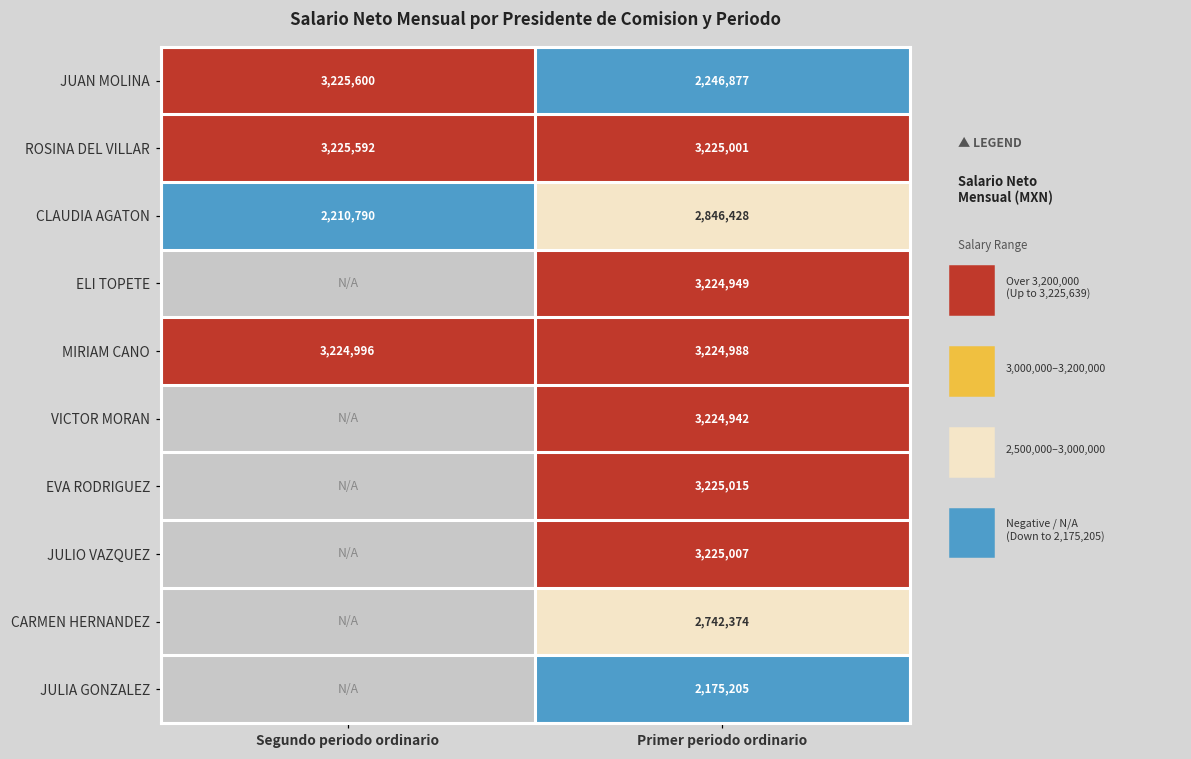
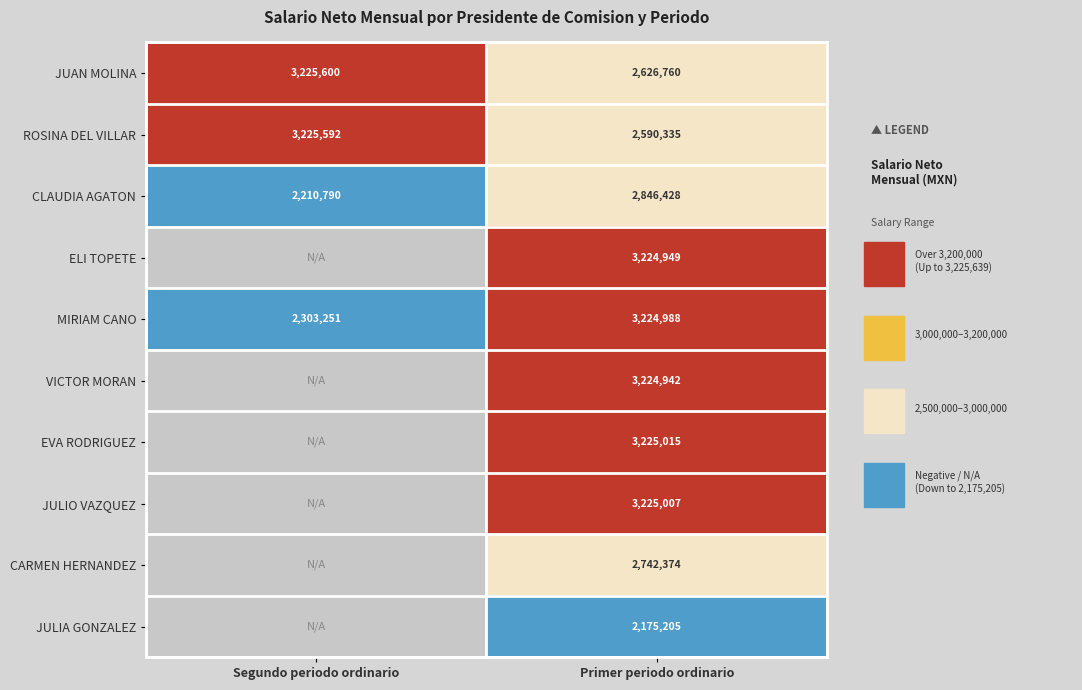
  {
    "JUAN MOLINA": {
      "Segundo periodo ordinario": "3,225,600",
-     "Primer periodo ordinario": "2,246,877"
+     "Primer periodo ordinario": "2,626,760"
    },
    "ROSINA DEL VILLAR": {
      "Segundo periodo ordinario": "3,225,592",
-     "Primer periodo ordinario": "3,225,001"
+     "Primer periodo ordinario": "2,590,335"
    },
    "CLAUDIA AGATON": {
      "Segundo periodo ordinario": "2,210,790",
      "Primer periodo ordinario": "2,846,428"
    },
    "ELI TOPETE": {
      "Primer periodo ordinario": "3,224,949"
    },
    "MIRIAM CANO": {
-     "Segundo periodo ordinario": "3,224,996",
+     "Segundo periodo ordinario": "2,303,251",
      "Primer periodo ordinario": "3,224,988"
    },
    "VICTOR MORAN": {
      "Primer periodo ordinario": "3,224,942"
    },
    "EVA RODRIGUEZ": {
      "Primer periodo ordinario": "3,225,015"
    },
    "JULIO VAZQUEZ": {
      "Primer periodo ordinario": "3,225,007"
    },
    "CARMEN HERNANDEZ": {
      "Primer periodo ordinario": "2,742,374"
    },
    "JULIA GONZALEZ": {
      "Primer periodo ordinario": "2,175,205"
    }
  }
